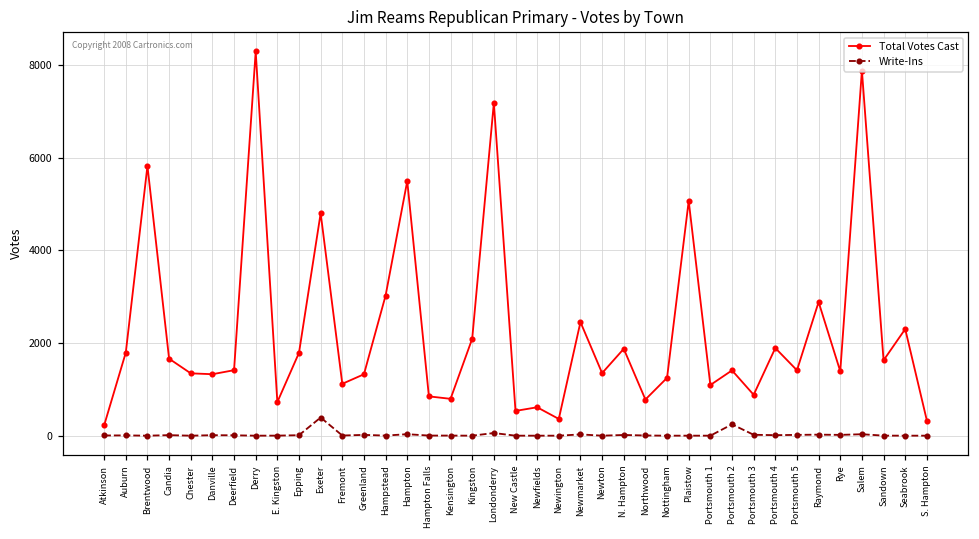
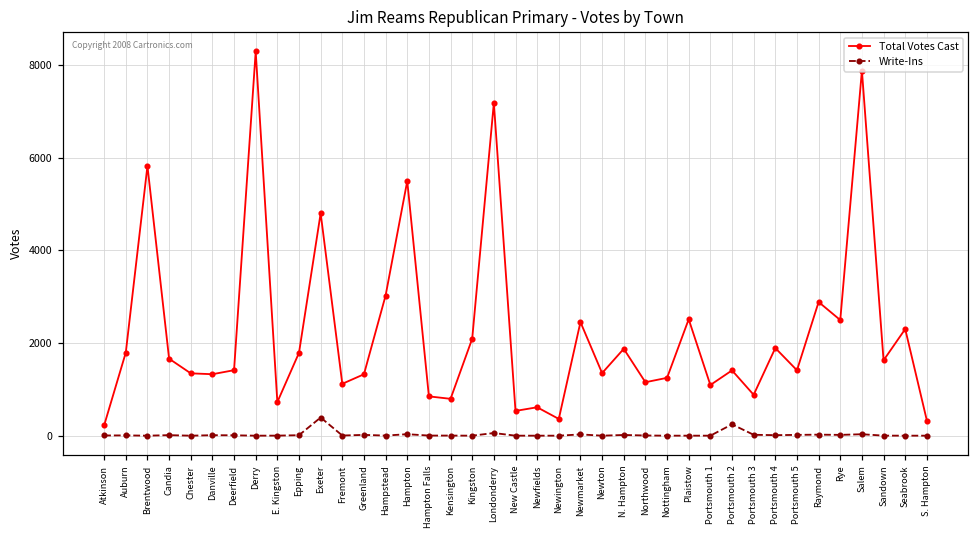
  {
    "Total Votes Cast": {
      "Atkinson": 200,
      "Auburn": 1800,
      "Brentwood": 5800,
      "Candia": 1700,
      "Chester": 1300,
      "Danville": 1300,
      "Deerfield": 1400,
      "Derry": 8300,
      "E. Kingston": 700,
      "Epping": 1800,
      "Exeter": 4800,
      "Fremont": 1100,
      "Greenland": 1300,
      "Hampstead": 3000,
      "Hampton": 5500,
      "Hampton Falls": 800,
      "Kensington": 800,
      "Kingston": 2100,
      "Londonderry": 7200,
      "New Castle": 500,
      "Newfields": 600,
      "Newington": 400,
      "Newmarket": 2500,
      "Newton": 1400,
      "N. Hampton": 1900,
-     "Northwood": 800,
+     "Northwood": 1200,
      "Nottingham": 1200,
-     "Plaistow": 5100,
+     "Plaistow": 2500,
      "Portsmouth 1": 1100,
      "Portsmouth 2": 1400,
      "Portsmouth 3": 900,
      "Portsmouth 4": 1900,
      "Portsmouth 5": 1400,
      "Raymond": 2900,
-     "Rye": 1400,
+     "Rye": 2500,
      "Sandown": 1600,
      "Seabrook": 2300,
      "S. Hampton": 300
    },
    "Write-Ins": {
      "Atkinson": 0,
      "Auburn": 0,
      "Brentwood": 0,
      "Candia": 0,
      "Chester": 0,
      "Danville": 0,
      "Deerfield": 0,
      "Derry": 0,
      "E. Kingston": 0,
      "Epping": 0,
      "Exeter": 400,
      "Fremont": 0,
      "Greenland": 0,
      "Hampstead": 0,
      "Hampton": 0,
      "Hampton Falls": 0,
      "Kensington": 0,
      "Kingston": 0,
      "Londonderry": 100,
      "New Castle": 0,
      "Newfields": 0,
      "Newington": 0,
      "Newmarket": 0,
      "Newton": 0,
      "N. Hampton": 0,
      "Northwood": 0,
      "Nottingham": 0,
      "Plaistow": 0,
      "Portsmouth 1": 0,
      "Portsmouth 2": 200,
      "Portsmouth 3": 0,
      "Portsmouth 4": 0,
      "Portsmouth 5": 0,
      "Raymond": 0,
      "Rye": 0,
      "Salem": 0,
      "Sandown": 0,
      "Seabrook": 0,
      "S. Hampton": 0
    }
  }
